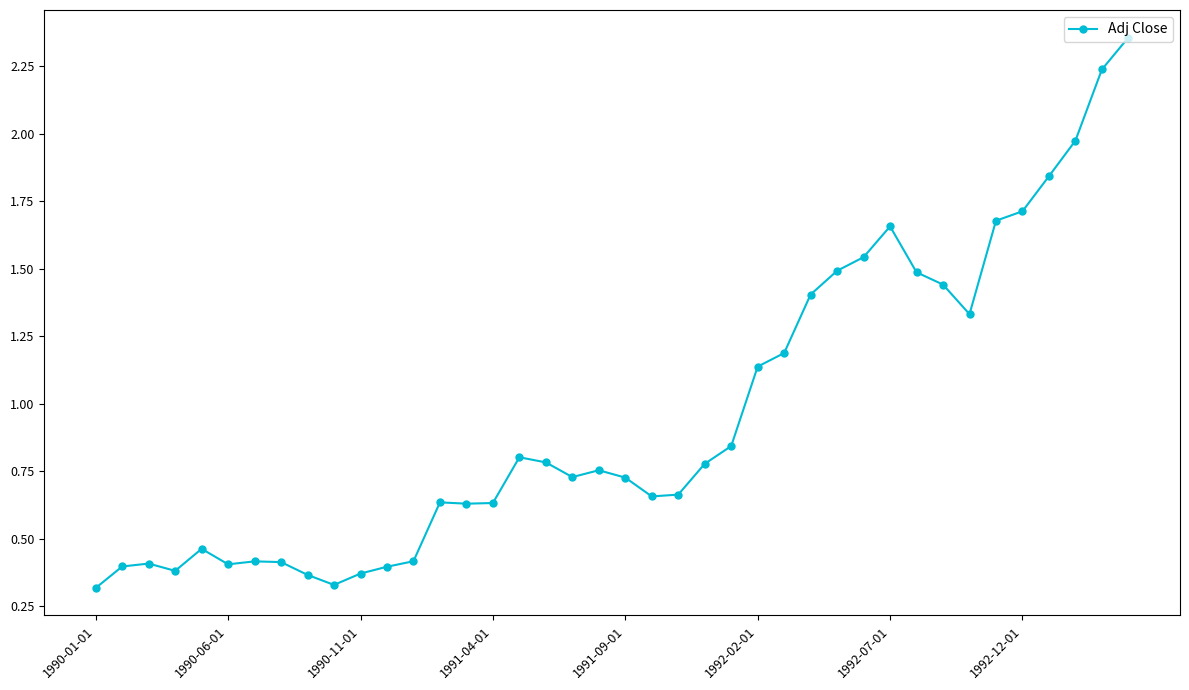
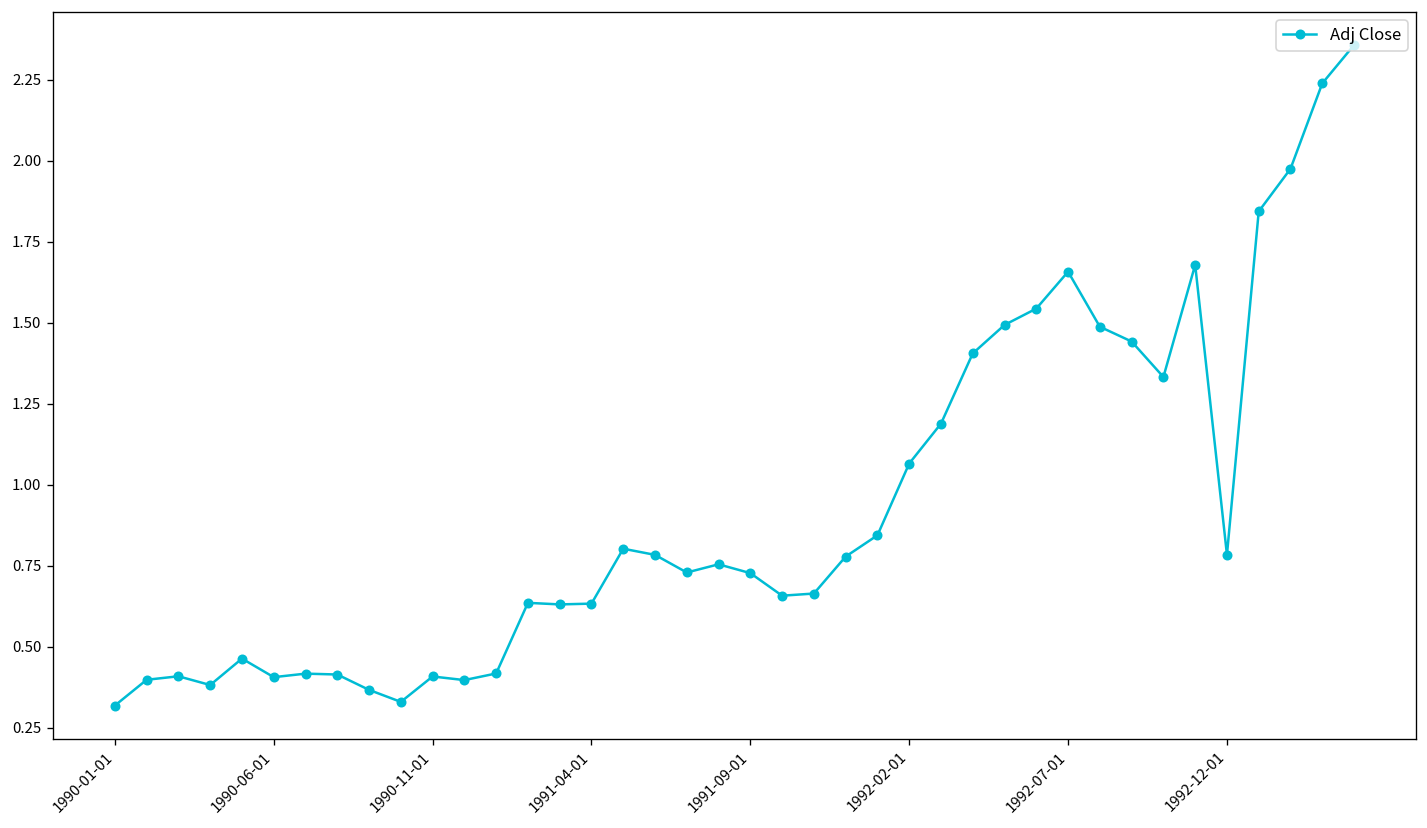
  {
    "1990-01-01": 0.32,
    "1990-06-01": 0.41,
-   "1990-11-01": 0.37,
+   "1990-11-01": 0.41,
    "1991-04-01": 0.63,
    "1991-09-01": 0.73,
-   "1992-02-01": 1.14,
+   "1992-02-01": 1.07,
    "1992-07-01": 1.66,
-   "1992-12-01": 1.71
+   "1992-12-01": 0.78
  }
